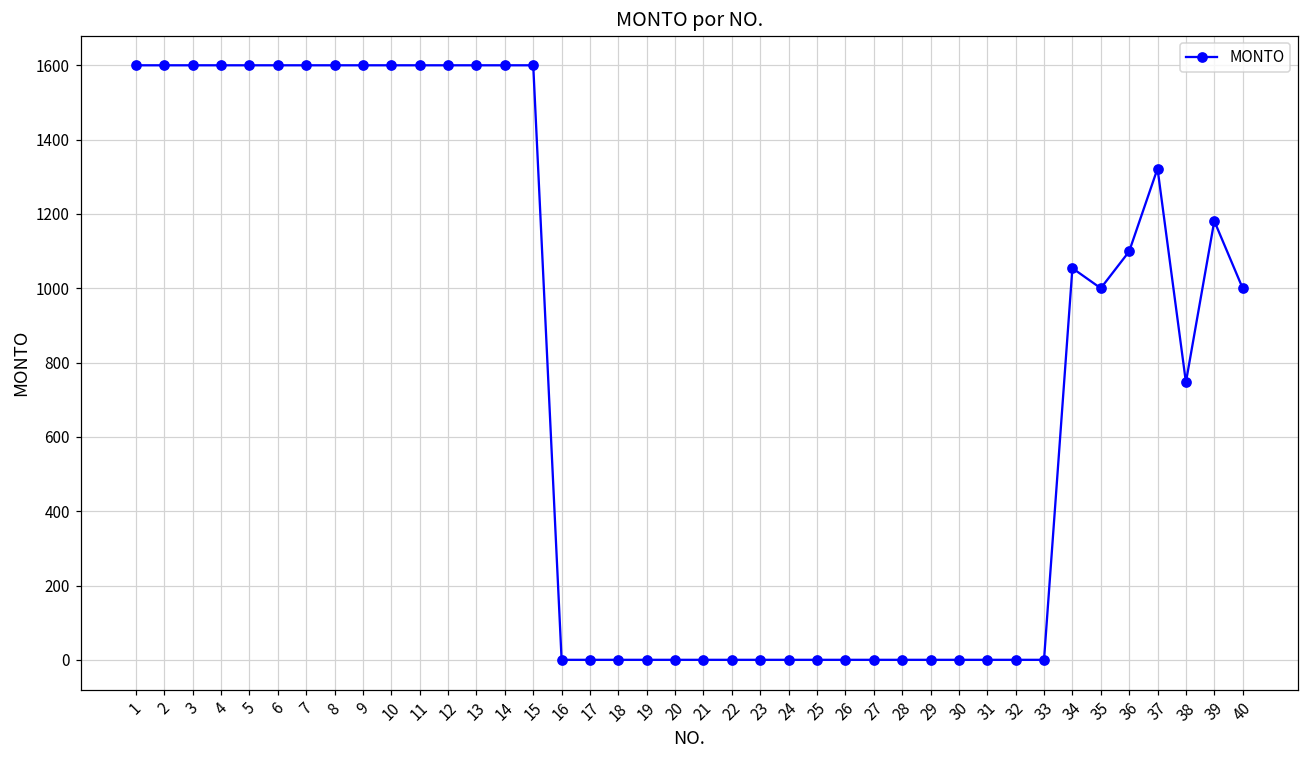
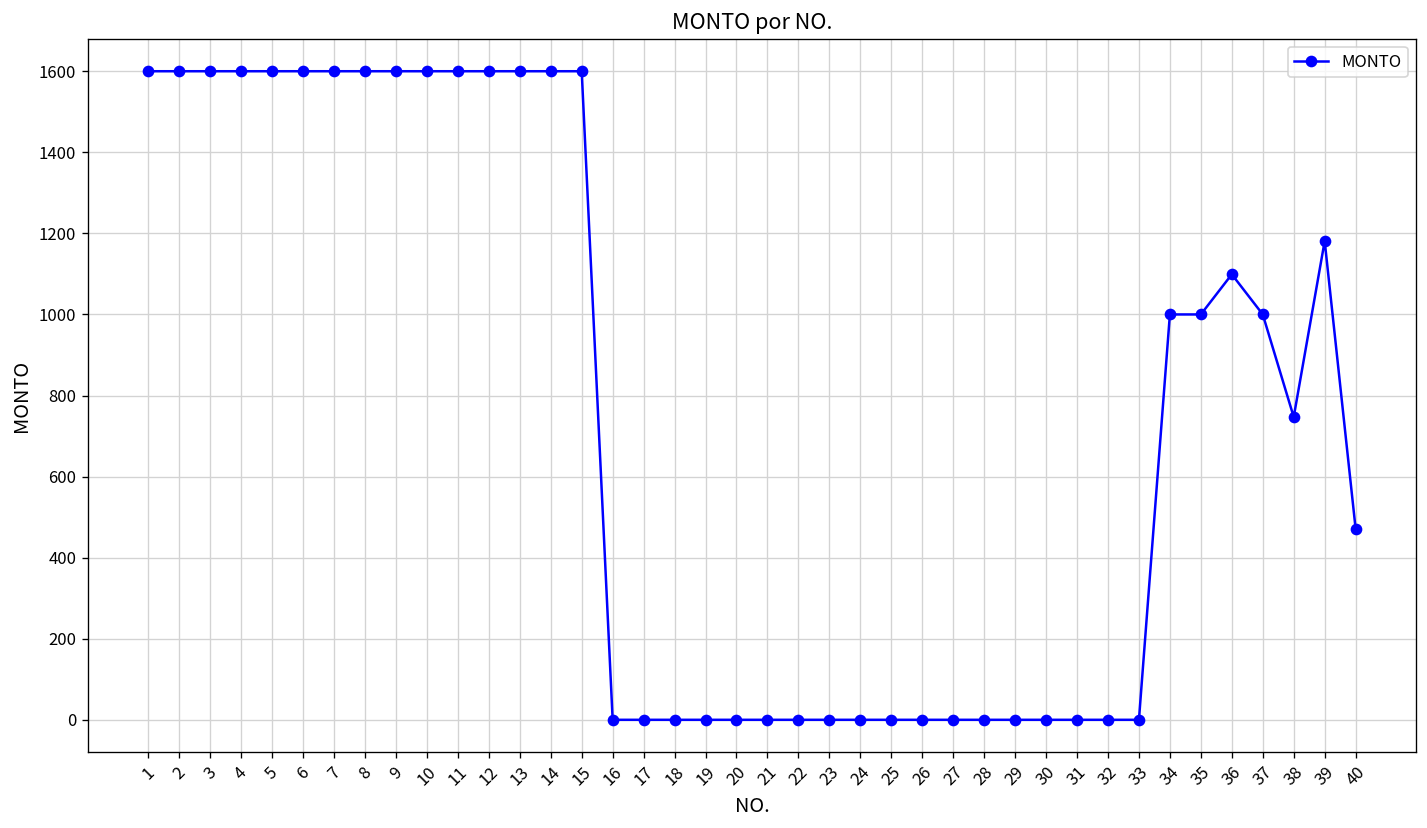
  {
    "1": 1600,
    "2": 1600,
    "3": 1600,
    "4": 1600,
    "5": 1600,
    "6": 1600,
    "7": 1600,
    "8": 1600,
    "9": 1600,
    "10": 1600,
    "11": 1600,
    "12": 1600,
    "13": 1600,
    "14": 1600,
    "15": 1600,
    "16": 0,
    "17": 0,
    "18": 0,
    "19": 0,
    "20": 0,
    "21": 0,
    "22": 0,
    "23": 0,
    "24": 0,
    "25": 0,
    "26": 0,
    "27": 0,
    "28": 0,
    "29": 0,
    "30": 0,
    "31": 0,
    "32": 0,
    "33": 0,
-   "34": 1050,
+   "34": 1000,
    "35": 1000,
    "36": 1100,
-   "37": 1320,
+   "37": 1000,
    "38": 750,
    "39": 1180,
-   "40": 1000
+   "40": 470
  }
